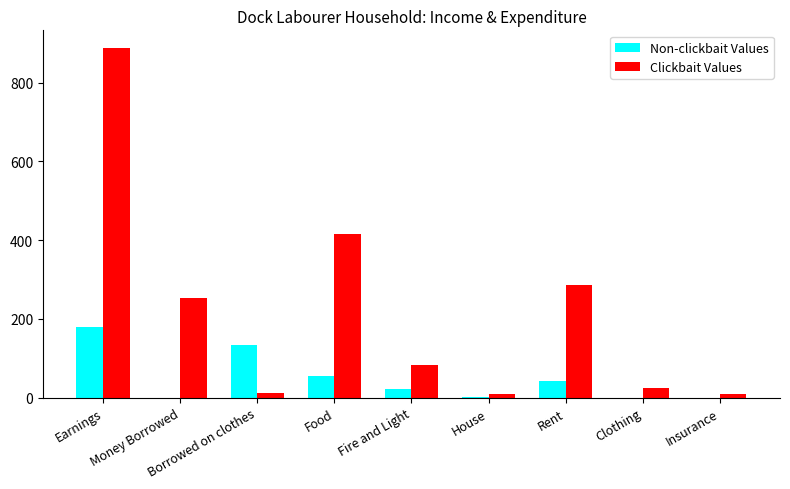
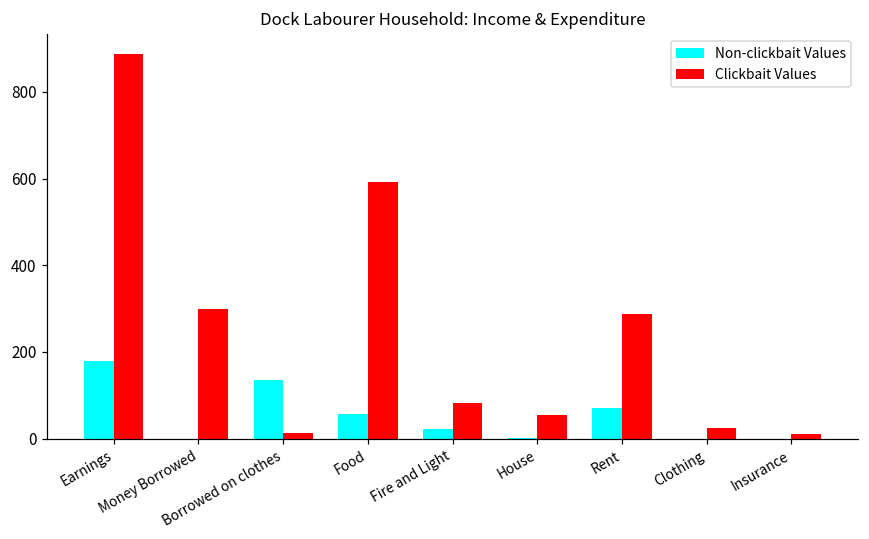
  {
    "Non-clickbait Values": {
      "Earnings": 180,
      "Money Borrowed": 0,
      "Borrowed on clothes": 140,
      "Food": 60,
      "Fire and Light": 20,
-     "Rent": 40,
+     "Rent": 70,
      "Clothing": 0,
      "Insurance": 0
    },
    "Clickbait Values": {
      "Earnings": 890,
-     "Money Borrowed": 250,
+     "Money Borrowed": 300,
      "Borrowed on clothes": 10,
-     "Food": 420,
+     "Food": 590,
      "Fire and Light": 80,
-     "House": 10,
+     "House": 60,
      "Rent": 290,
      "Clothing": 20,
      "Insurance": 10
    }
  }
